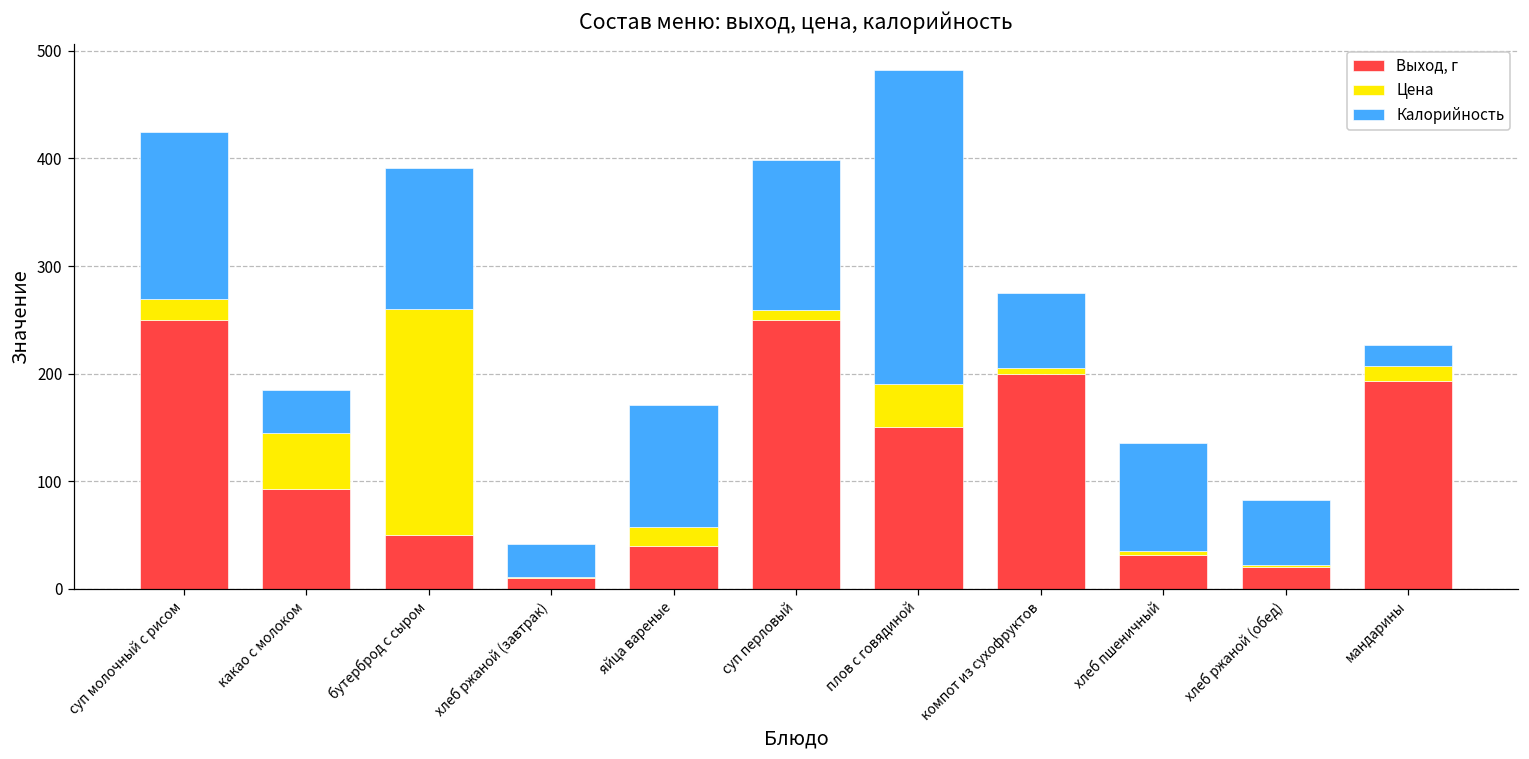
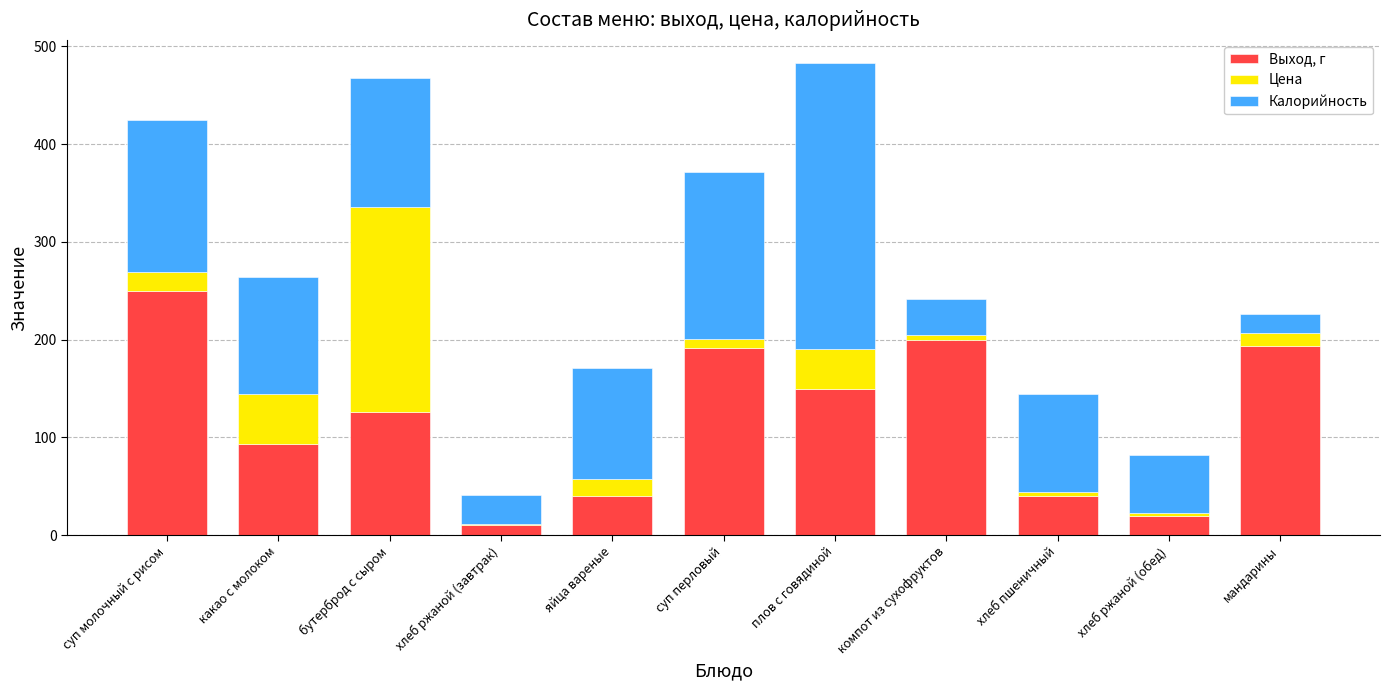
  {
    "Выход, г": {
      "суп молочный с рисом": 250,
      "какао с молоком": 90,
-     "бутерброд с сыром": 50,
+     "бутерброд с сыром": 130,
      "хлеб ржаной (завтрак)": 10,
      "яйца вареные": 40,
-     "суп перловый": 250,
+     "суп перловый": 190,
      "плов с говядиной": 150,
      "компот из сухофруктов": 200,
-     "хлеб пшеничный": 30,
+     "хлеб пшеничный": 40,
      "хлеб ржаной (обед)": 20,
      "мандарины": 190
    },
    "Цена": {
      "суп молочный с рисом": 20,
      "какао с молоком": 50,
      "бутерброд с сыром": 210,
      "яйца вареные": 20,
      "суп перловый": 10,
      "плов с говядиной": 40,
      "компот из сухофруктов": 10,
      "хлеб пшеничный": 0,
      "мандарины": 10
    },
    "Калорийность": {
      "суп молочный с рисом": 160,
-     "какао с молоком": 40,
+     "какао с молоком": 120,
      "бутерброд с сыром": 130,
      "хлеб ржаной (завтрак)": 30,
      "яйца вареные": 110,
-     "суп перловый": 140,
+     "суп перловый": 170,
      "плов с говядиной": 290,
-     "компот из сухофруктов": 70,
+     "компот из сухофруктов": 40,
      "хлеб пшеничный": 100,
      "хлеб ржаной (обед)": 60,
      "мандарины": 20
    }
  }
